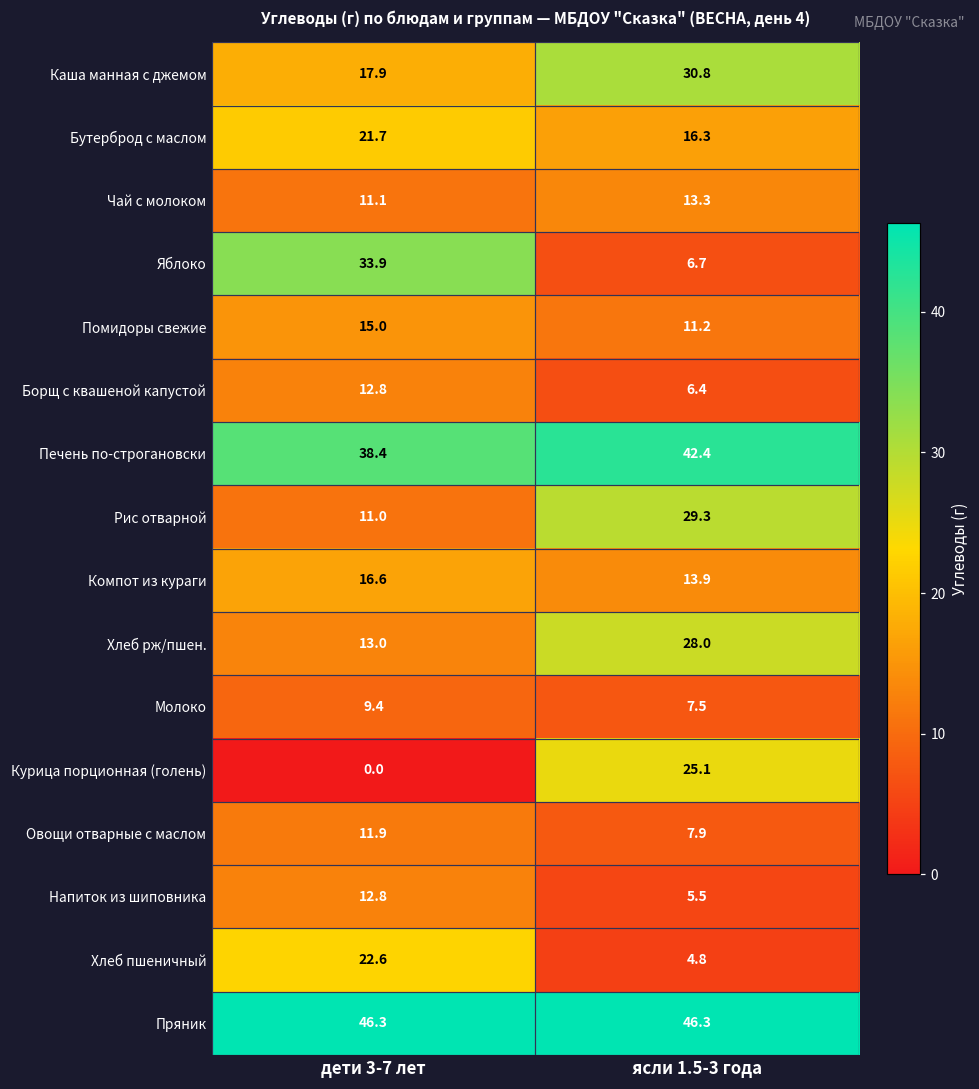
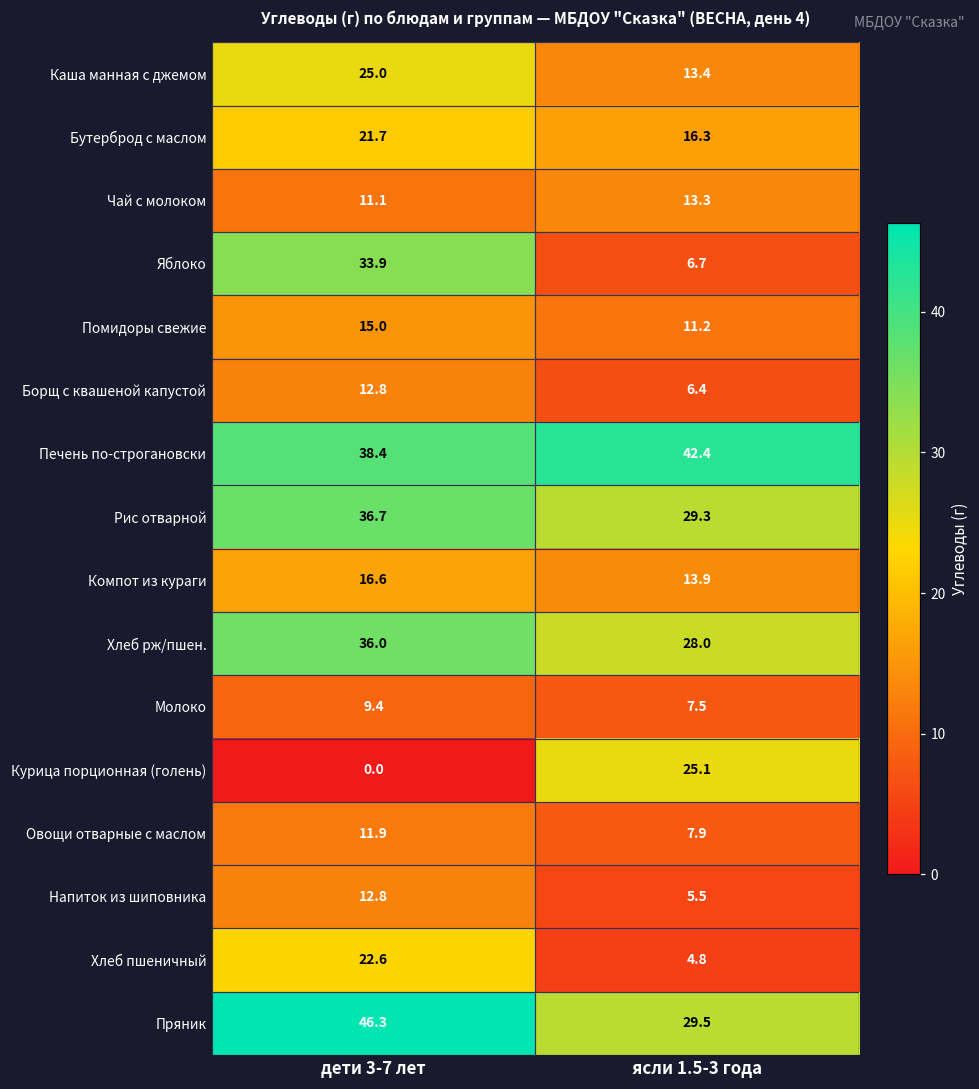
  {
    "Каша манная с джемом": {
-     "дети 3-7 лет": 17.9,
-     "ясли 1.5-3 года": 30.8
+     "дети 3-7 лет": 25.0,
+     "ясли 1.5-3 года": 13.4
    },
    "Бутерброд с маслом": {
      "дети 3-7 лет": 21.7,
      "ясли 1.5-3 года": 16.3
    },
    "Чай с молоком": {
      "дети 3-7 лет": 11.1,
      "ясли 1.5-3 года": 13.3
    },
    "Яблоко": {
      "дети 3-7 лет": 33.9,
      "ясли 1.5-3 года": 6.7
    },
    "Помидоры свежие": {
      "дети 3-7 лет": 15.0,
      "ясли 1.5-3 года": 11.2
    },
    "Борщ с квашеной капустой": {
      "дети 3-7 лет": 12.8,
      "ясли 1.5-3 года": 6.4
    },
    "Печень по-строгановски": {
      "дети 3-7 лет": 38.4,
      "ясли 1.5-3 года": 42.4
    },
    "Рис отварной": {
-     "дети 3-7 лет": 11.0,
+     "дети 3-7 лет": 36.7,
      "ясли 1.5-3 года": 29.3
    },
    "Компот из кураги": {
      "дети 3-7 лет": 16.6,
      "ясли 1.5-3 года": 13.9
    },
    "Хлеб рж/пшен.": {
-     "дети 3-7 лет": 13.0,
+     "дети 3-7 лет": 36.0,
      "ясли 1.5-3 года": 28.0
    },
    "Молоко": {
      "дети 3-7 лет": 9.4,
      "ясли 1.5-3 года": 7.5
    },
    "Курица порционная (голень)": {
      "дети 3-7 лет": 0.0,
      "ясли 1.5-3 года": 25.1
    },
    "Овощи отварные с маслом": {
      "дети 3-7 лет": 11.9,
      "ясли 1.5-3 года": 7.9
    },
    "Напиток из шиповника": {
      "дети 3-7 лет": 12.8,
      "ясли 1.5-3 года": 5.5
    },
    "Хлеб пшеничный": {
      "дети 3-7 лет": 22.6,
      "ясли 1.5-3 года": 4.8
    },
    "Пряник": {
      "дети 3-7 лет": 46.3,
-     "ясли 1.5-3 года": 46.3
+     "ясли 1.5-3 года": 29.5
    }
  }
